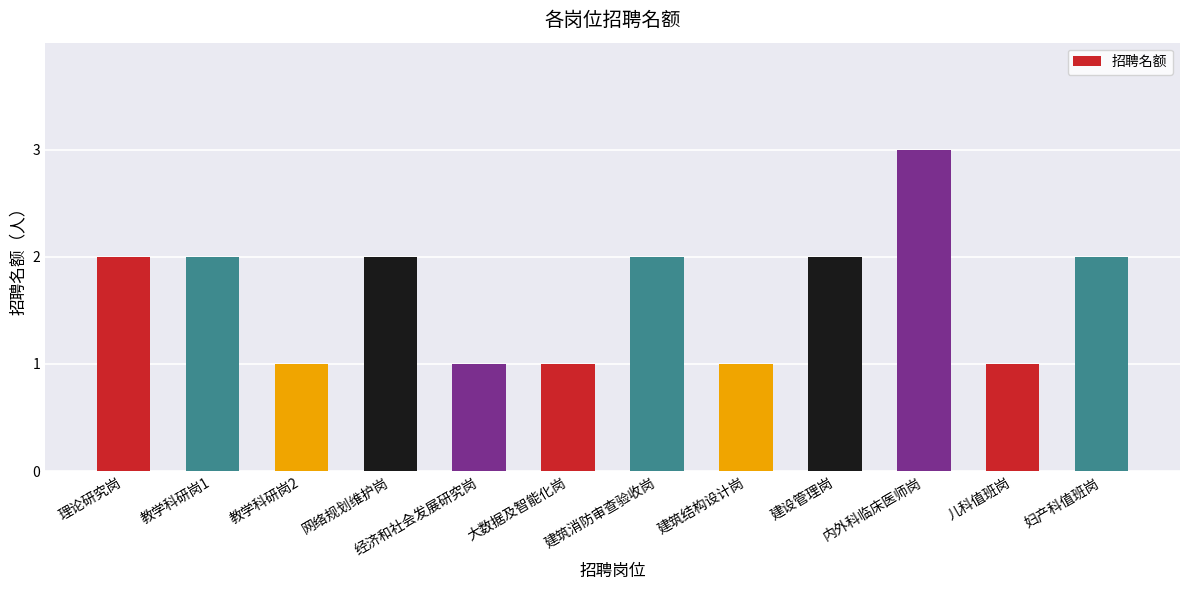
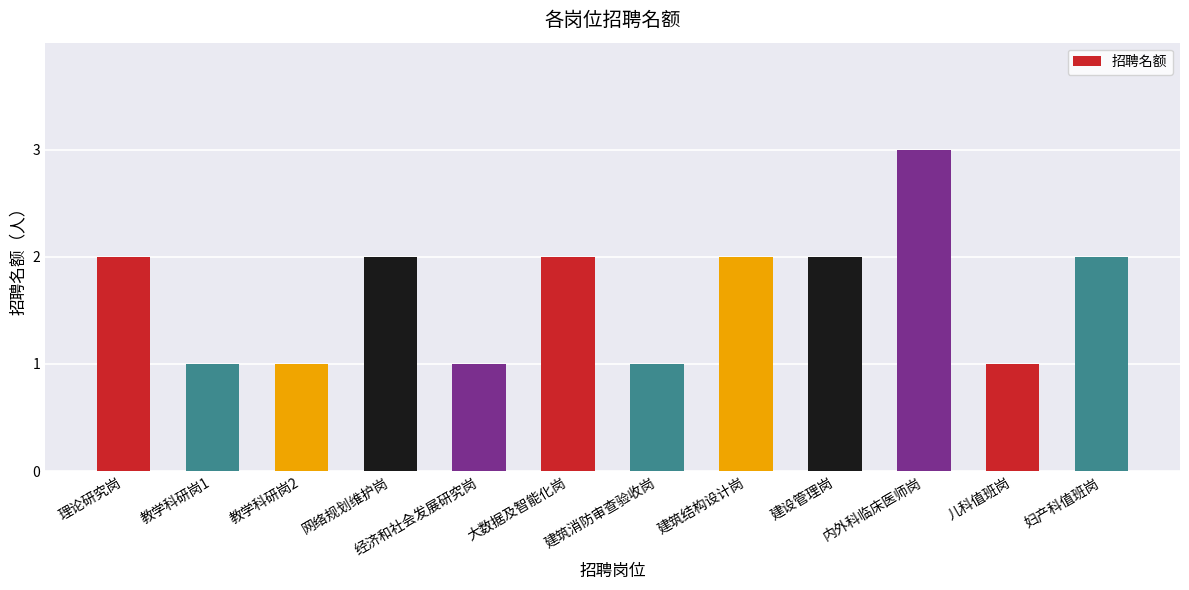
  {
    "理论研究岗": 2,
-   "教学科研岗1": 2,
+   "教学科研岗1": 1,
    "教学科研岗2": 1,
    "网络规划维护岗": 2,
    "经济和社会发展研究岗": 1,
-   "大数据及智能化岗": 1,
-   "建筑消防审查验收岗": 2,
-   "建筑结构设计岗": 1,
+   "大数据及智能化岗": 2,
+   "建筑消防审查验收岗": 1,
+   "建筑结构设计岗": 2,
    "建设管理岗": 2,
    "内外科临床医师岗": 3,
    "儿科值班岗": 1,
    "妇产科值班岗": 2
  }
